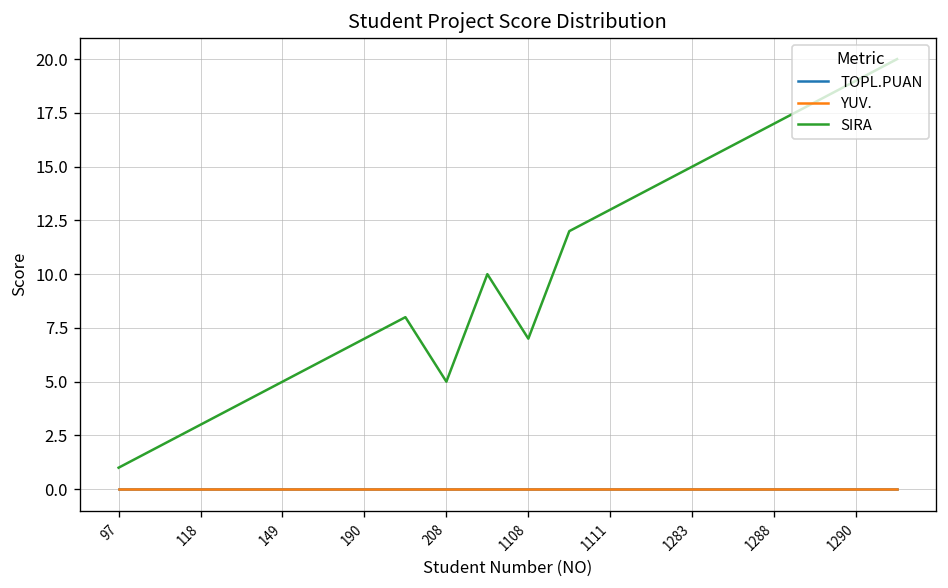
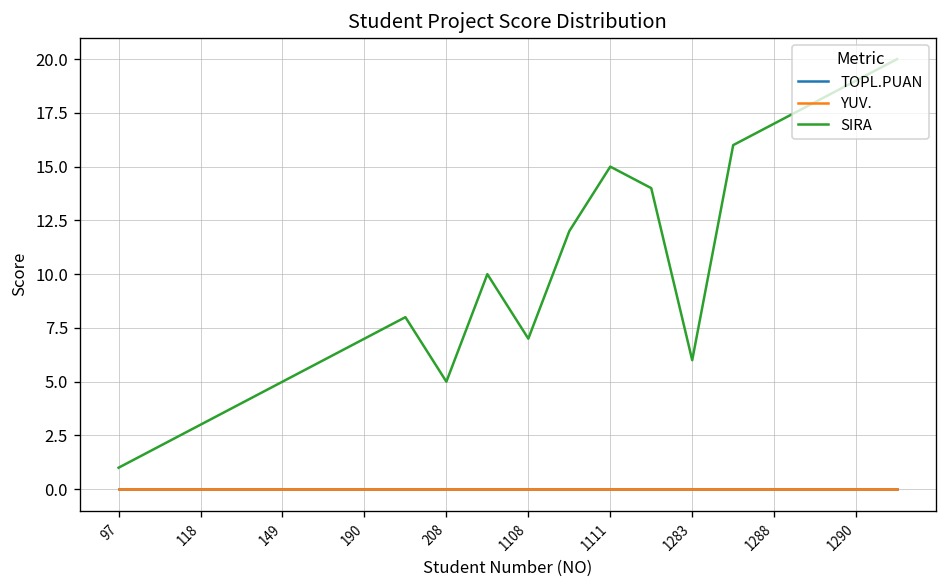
  {
    "YUV.": {
      "97": 0,
      "118": 0,
      "149": 0,
      "190": 0,
      "208": 0,
      "1108": 0,
      "1111": 0,
      "1283": 0,
      "1288": 0,
      "1290": 0
    },
    "SIRA": {
      "97": 1,
      "118": 3,
      "149": 5,
      "190": 7,
      "208": 5,
      "1108": 7,
-     "1111": 13,
-     "1283": 15,
+     "1111": 15,
+     "1283": 6,
      "1288": 17
    }
  }
